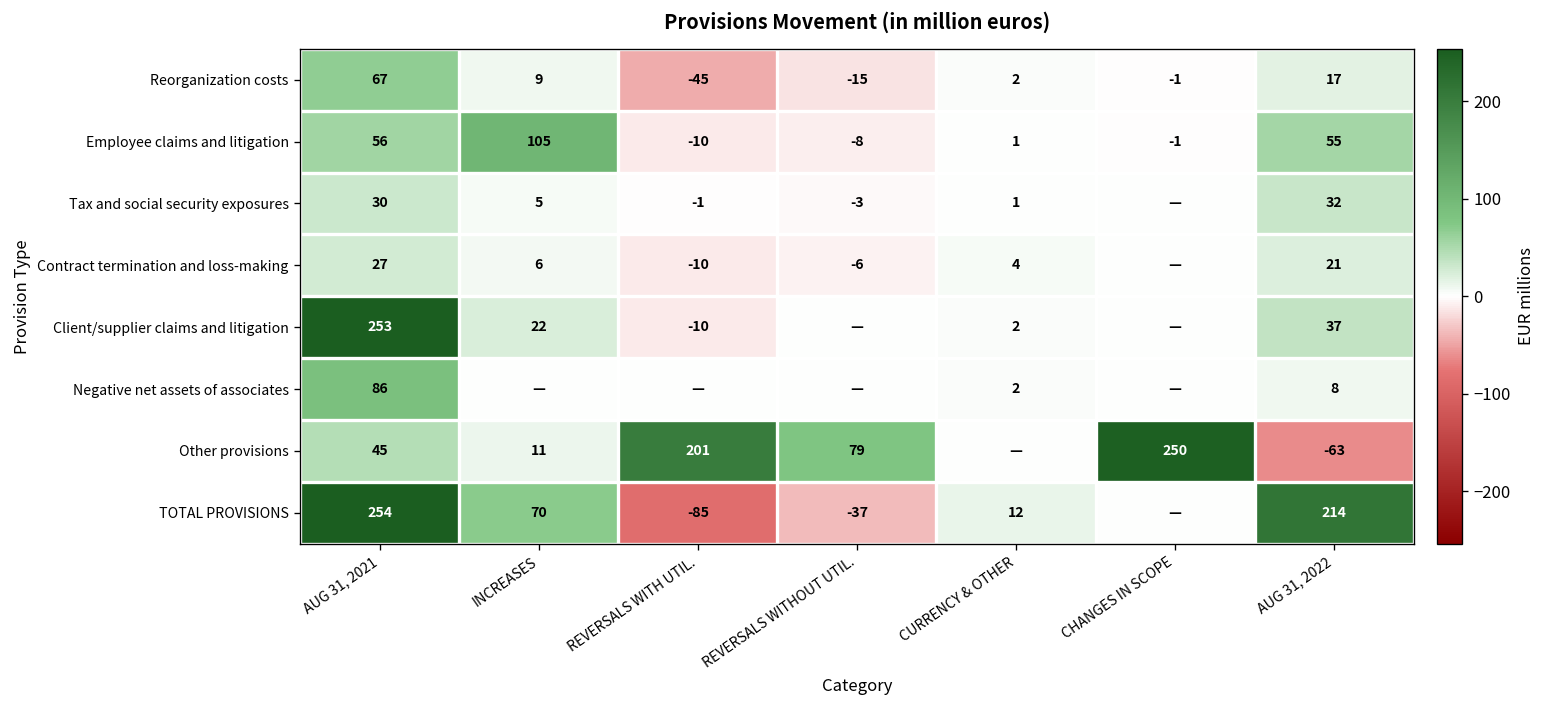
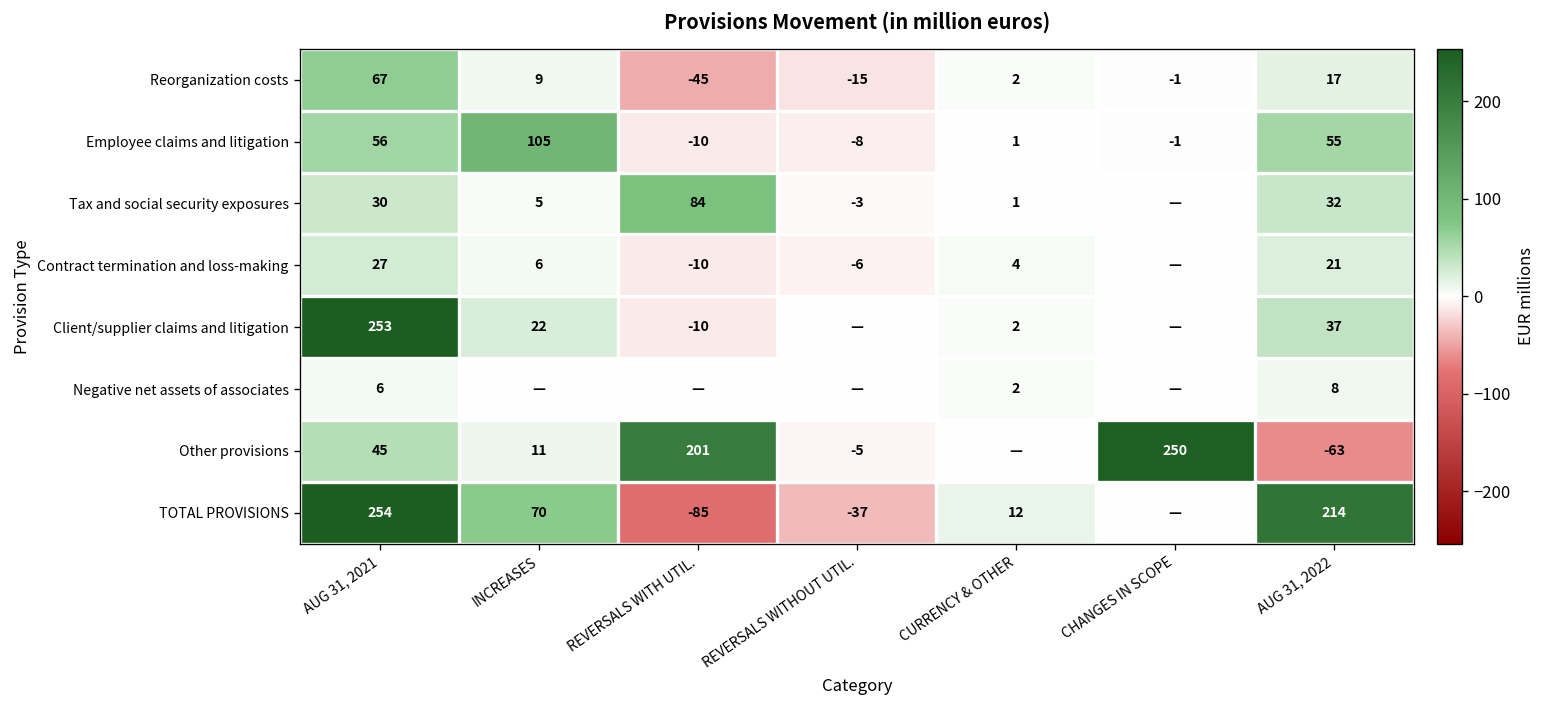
  {
    "Reorganization costs": {
      "AUG 31, 2021": 67,
      "INCREASES": 9,
      "REVERSALS WITH UTIL.": -45,
      "REVERSALS WITHOUT UTIL.": -15,
      "CURRENCY & OTHER": 2,
      "CHANGES IN SCOPE": -1,
      "AUG 31, 2022": 17
    },
    "Employee claims and litigation": {
      "AUG 31, 2021": 56,
      "INCREASES": 105,
      "REVERSALS WITH UTIL.": -10,
      "REVERSALS WITHOUT UTIL.": -8,
      "CURRENCY & OTHER": 1,
      "CHANGES IN SCOPE": -1,
      "AUG 31, 2022": 55
    },
    "Tax and social security exposures": {
      "AUG 31, 2021": 30,
      "INCREASES": 5,
-     "REVERSALS WITH UTIL.": -1,
+     "REVERSALS WITH UTIL.": 84,
      "REVERSALS WITHOUT UTIL.": -3,
      "CURRENCY & OTHER": 1,
      "AUG 31, 2022": 32
    },
    "Contract termination and loss-making": {
      "AUG 31, 2021": 27,
      "INCREASES": 6,
      "REVERSALS WITH UTIL.": -10,
      "REVERSALS WITHOUT UTIL.": -6,
      "CURRENCY & OTHER": 4,
      "AUG 31, 2022": 21
    },
    "Client/supplier claims and litigation": {
      "AUG 31, 2021": 253,
      "INCREASES": 22,
      "REVERSALS WITH UTIL.": -10,
      "CURRENCY & OTHER": 2,
      "AUG 31, 2022": 37
    },
    "Negative net assets of associates": {
-     "AUG 31, 2021": 86,
+     "AUG 31, 2021": 6,
      "CURRENCY & OTHER": 2,
      "AUG 31, 2022": 8
    },
    "Other provisions": {
      "AUG 31, 2021": 45,
      "INCREASES": 11,
      "REVERSALS WITH UTIL.": 201,
-     "REVERSALS WITHOUT UTIL.": 79,
+     "REVERSALS WITHOUT UTIL.": -5,
      "CHANGES IN SCOPE": 250,
      "AUG 31, 2022": -63
    },
    "TOTAL PROVISIONS": {
      "AUG 31, 2021": 254,
      "INCREASES": 70,
      "REVERSALS WITH UTIL.": -85,
      "REVERSALS WITHOUT UTIL.": -37,
      "CURRENCY & OTHER": 12,
      "AUG 31, 2022": 214
    }
  }
